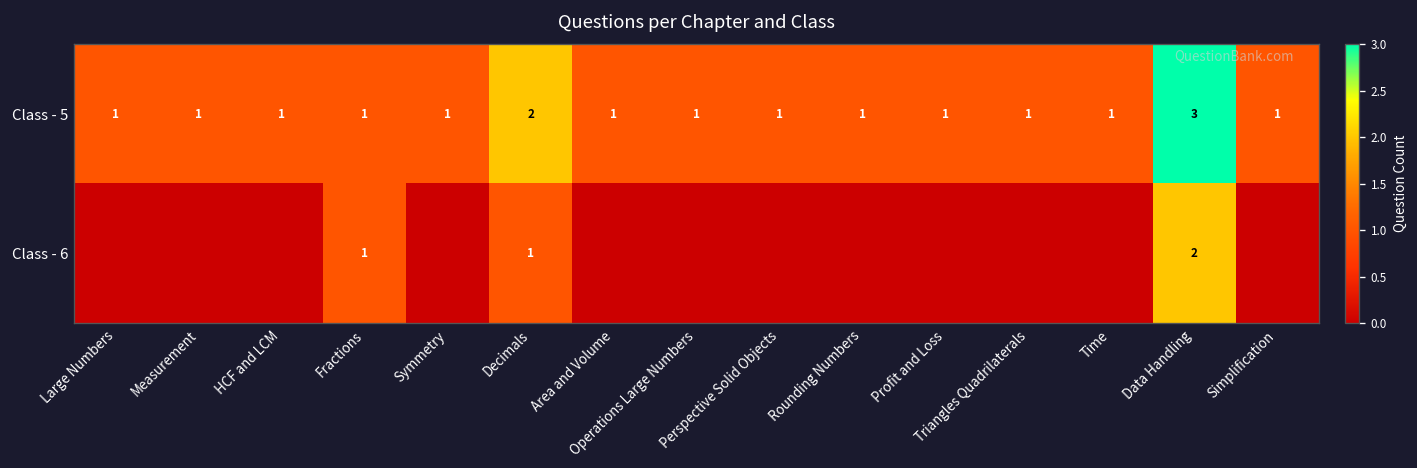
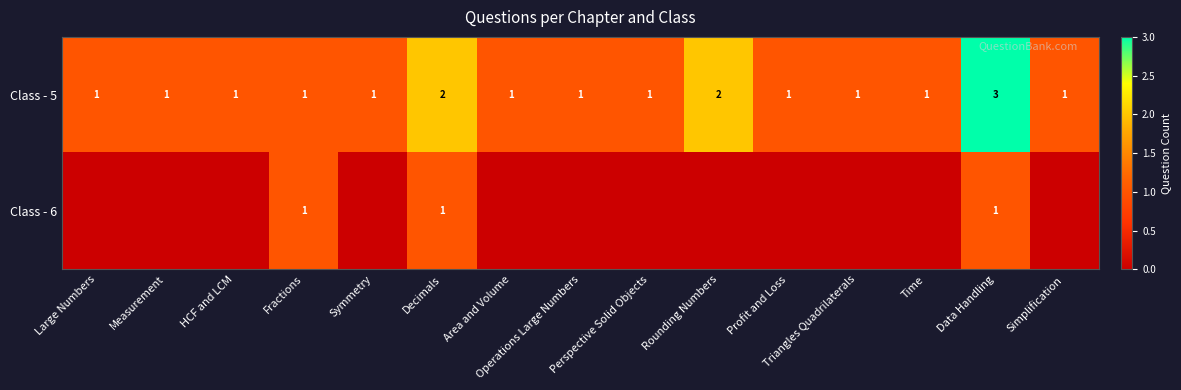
  {
    "Class - 5": {
      "Large Numbers": 1,
      "Measurement": 1,
      "HCF and LCM": 1,
      "Fractions": 1,
      "Symmetry": 1,
      "Decimals": 2,
      "Area and Volume": 1,
      "Operations Large Numbers": 1,
      "Perspective Solid Objects": 1,
-     "Rounding Numbers": 1,
+     "Rounding Numbers": 2,
      "Profit and Loss": 1,
      "Triangles Quadrilaterals": 1,
      "Time": 1,
      "Simplification": 1
    },
    "Class - 6": {
      "Fractions": 1,
      "Decimals": 1,
-     "Data Handling": 2
+     "Data Handling": 1
    }
  }
